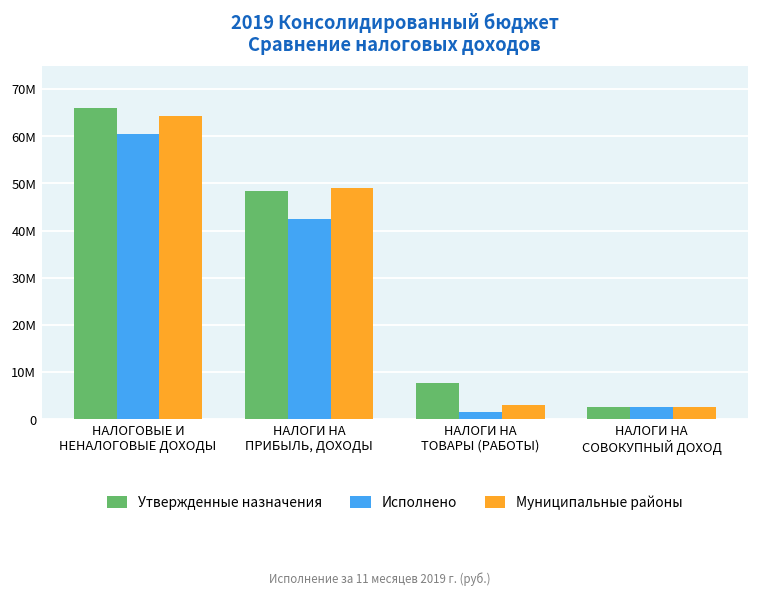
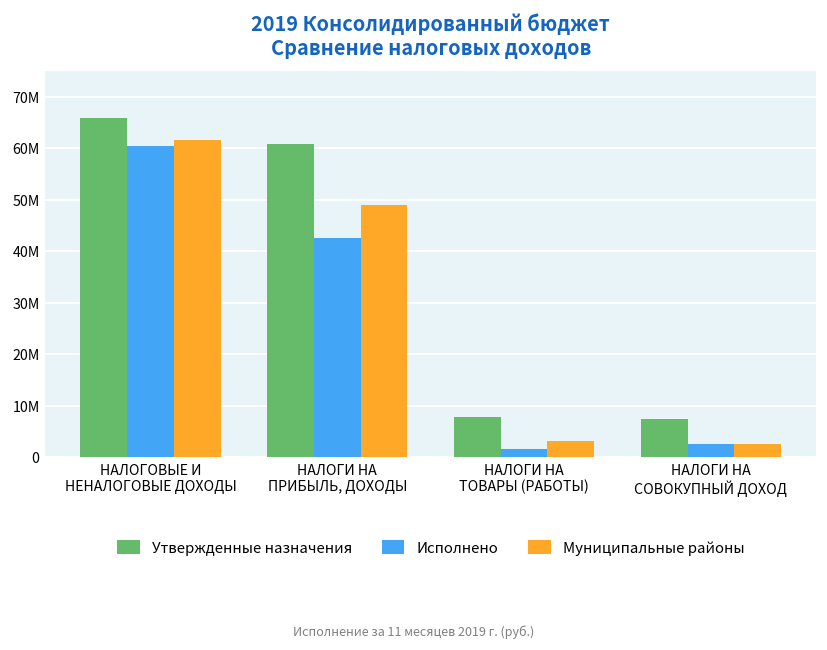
  {
    "Утвержденные назначения": {
      "НАЛОГОВЫЕ И НЕНАЛОГОВЫЕ ДОХОДЫ": 66000000,
-     "НАЛОГИ НА ПРИБЫЛЬ, ДОХОДЫ": 48000000,
+     "НАЛОГИ НА ПРИБЫЛЬ, ДОХОДЫ": 61000000,
      "НАЛОГИ НА ТОВАРЫ (РАБОТЫ)": 8000000,
-     "НАЛОГИ НА СОВОКУПНЫЙ ДОХОД": 3000000
+     "НАЛОГИ НА СОВОКУПНЫЙ ДОХОД": 7000000
    },
    "Исполнено": {
      "НАЛОГОВЫЕ И НЕНАЛОГОВЫЕ ДОХОДЫ": 60000000,
      "НАЛОГИ НА ПРИБЫЛЬ, ДОХОДЫ": 43000000,
      "НАЛОГИ НА ТОВАРЫ (РАБОТЫ)": 2000000,
      "НАЛОГИ НА СОВОКУПНЫЙ ДОХОД": 3000000
    },
    "Муниципальные районы": {
-     "НАЛОГОВЫЕ И НЕНАЛОГОВЫЕ ДОХОДЫ": 64000000,
+     "НАЛОГОВЫЕ И НЕНАЛОГОВЫЕ ДОХОДЫ": 62000000,
      "НАЛОГИ НА ПРИБЫЛЬ, ДОХОДЫ": 49000000,
      "НАЛОГИ НА ТОВАРЫ (РАБОТЫ)": 3000000,
      "НАЛОГИ НА СОВОКУПНЫЙ ДОХОД": 3000000
    }
  }
